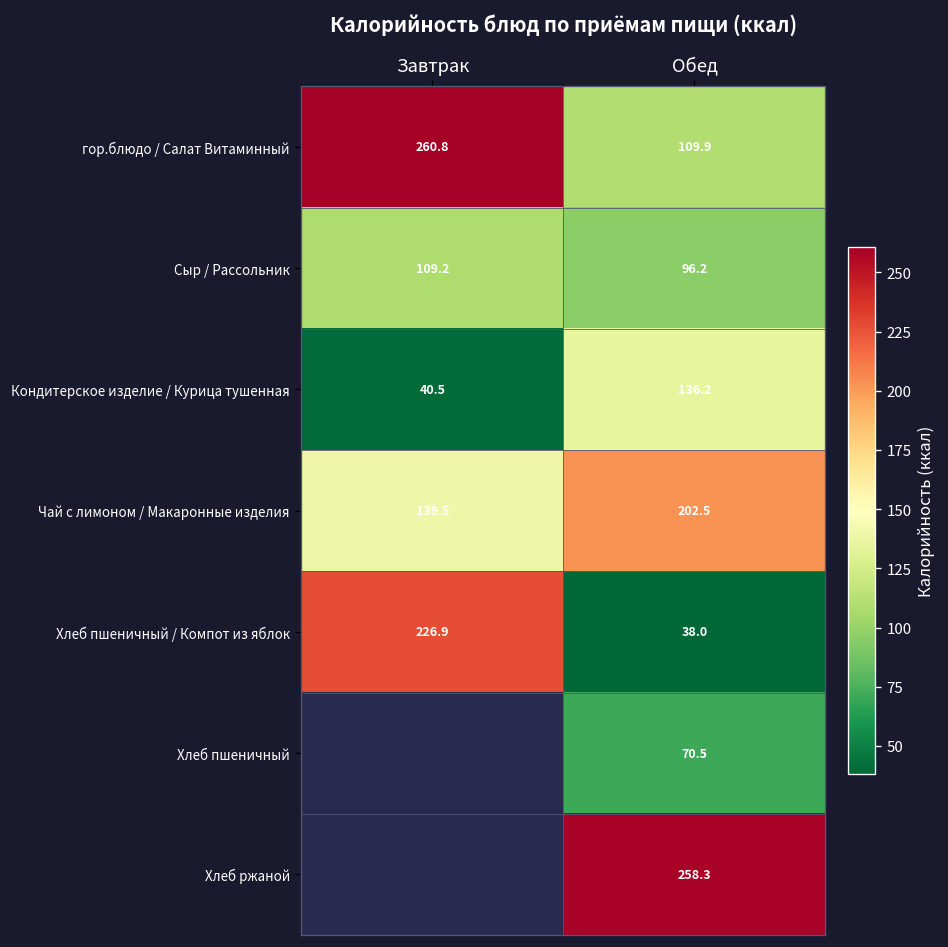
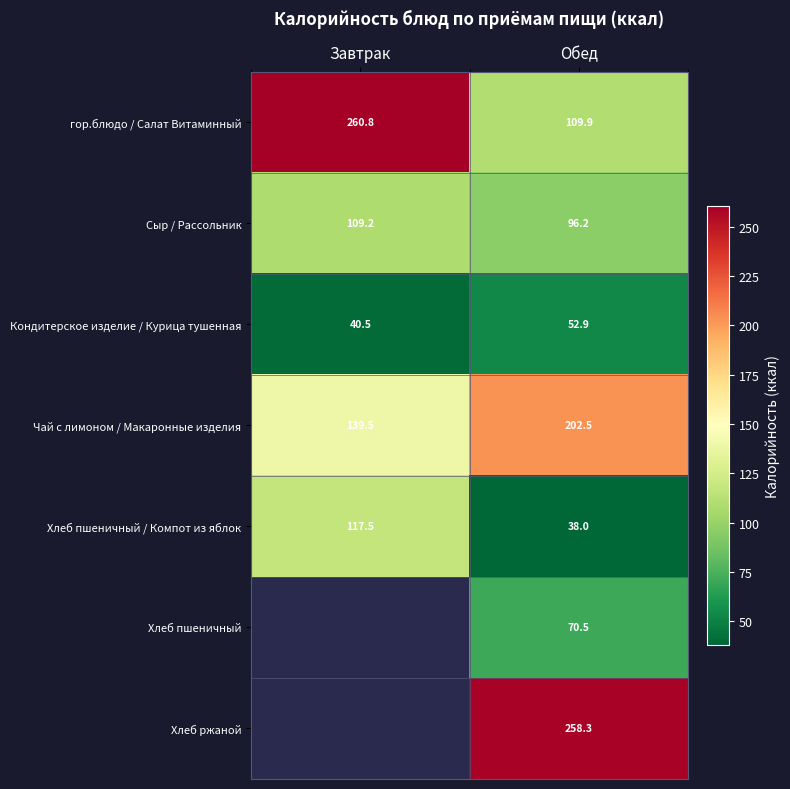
  {
    "гор.блюдо / Салат Витаминный": {
      "Завтрак": 260.8,
      "Обед": 109.9
    },
    "Сыр / Рассольник": {
      "Завтрак": 109.2,
      "Обед": 96.2
    },
    "Кондитерское изделие / Курица тушенная": {
      "Завтрак": 40.5,
-     "Обед": 136.2
+     "Обед": 52.9
    },
    "Чай с лимоном / Макаронные изделия": {
      "Завтрак": 139.5,
      "Обед": 202.5
    },
    "Хлеб пшеничный / Компот из яблок": {
-     "Завтрак": 226.9,
+     "Завтрак": 117.5,
      "Обед": 38.0
    },
    "Хлеб пшеничный": {
      "Обед": 70.5
    },
    "Хлеб ржаной": {
      "Обед": 258.3
    }
  }
